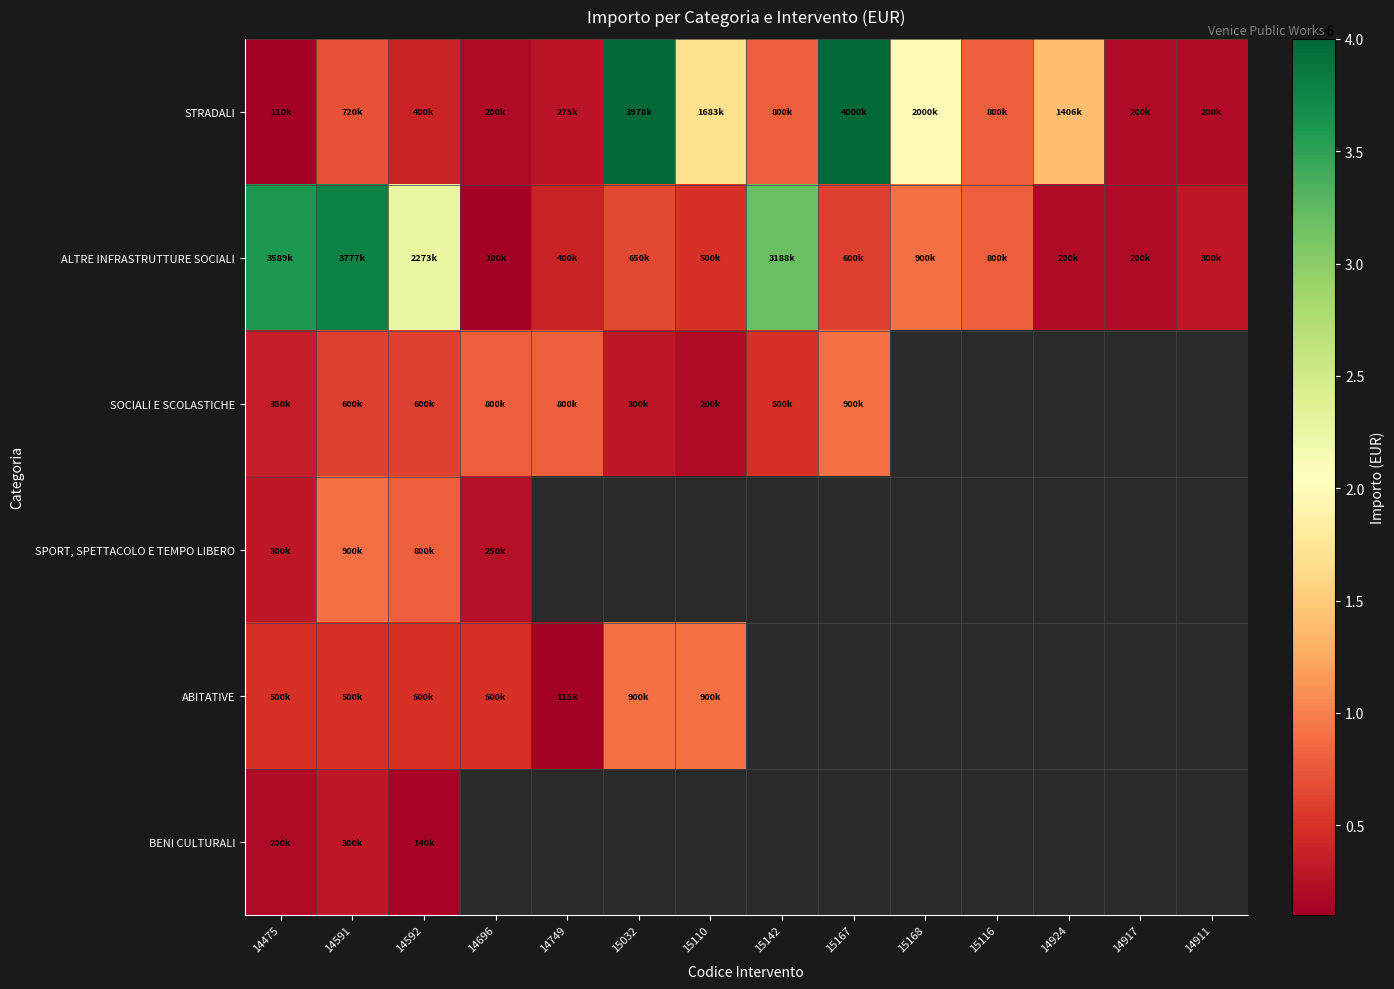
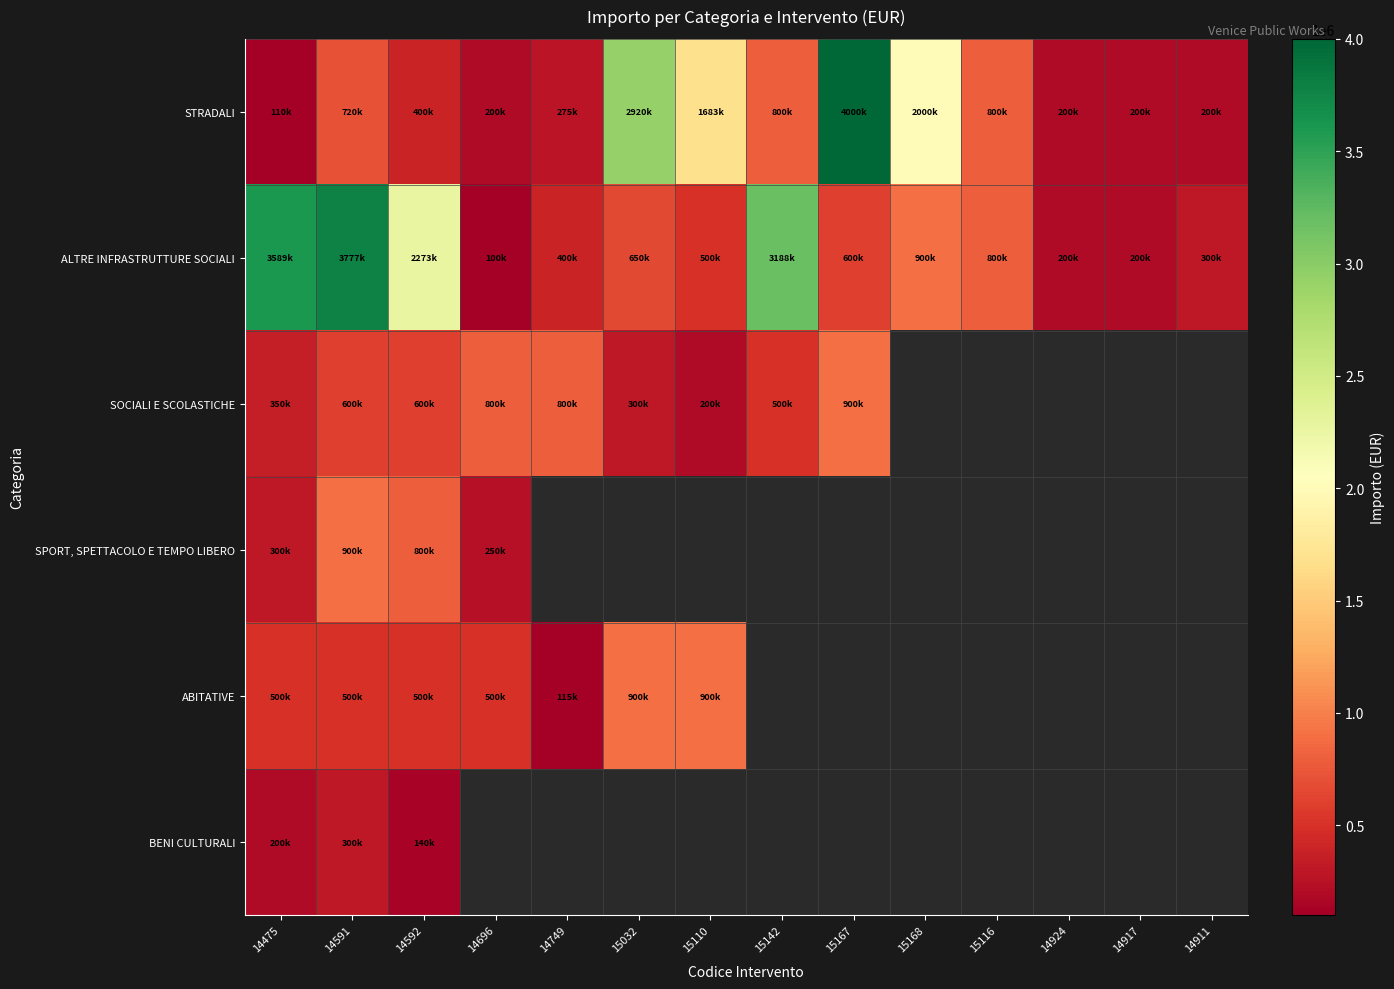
  {
    "STRADALI": {
      "14475": "110k",
      "14591": "720k",
      "14592": "400k",
      "14696": "200k",
      "14749": "275k",
-     "15032": "3978k",
+     "15032": "2920k",
      "15110": "1683k",
      "15142": "800k",
      "15167": "4000k",
      "15168": "2000k",
      "15116": "800k",
-     "14924": "1406k",
+     "14924": "200k",
      "14917": "200k",
      "14911": "200k"
    },
    "ALTRE INFRASTRUTTURE SOCIALI": {
      "14475": "3589k",
      "14591": "3777k",
      "14592": "2273k",
      "14696": "100k",
      "14749": "400k",
      "15032": "650k",
      "15110": "500k",
      "15142": "3188k",
      "15167": "600k",
      "15168": "900k",
      "15116": "800k",
      "14924": "200k",
      "14917": "200k",
      "14911": "300k"
    },
    "SOCIALI E SCOLASTICHE": {
      "14475": "350k",
      "14591": "600k",
      "14592": "600k",
      "14696": "800k",
      "14749": "800k",
      "15032": "300k",
      "15110": "200k",
      "15142": "500k",
      "15167": "900k"
    },
    "SPORT, SPETTACOLO E TEMPO LIBERO": {
      "14475": "300k",
      "14591": "900k",
      "14592": "800k",
      "14696": "250k"
    },
    "ABITATIVE": {
      "14475": "500k",
      "14591": "500k",
      "14592": "500k",
      "14696": "500k",
      "14749": "115k",
      "15032": "900k",
      "15110": "900k"
    },
    "BENI CULTURALI": {
      "14475": "200k",
      "14591": "300k",
      "14592": "140k"
    }
  }
